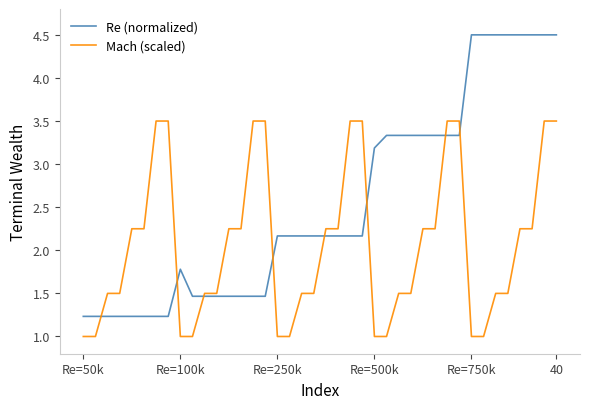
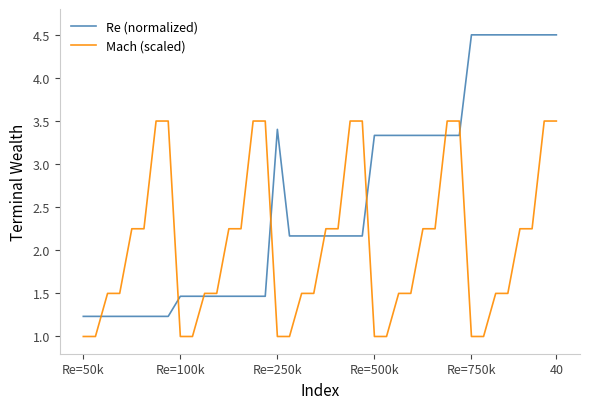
  {
    "Re (normalized)": {
      "Re=50k": 1.2,
-     "Re=100k": 1.8,
-     "Re=250k": 2.2,
-     "Re=500k": 3.2,
+     "Re=100k": 1.5,
+     "Re=250k": 3.4,
+     "Re=500k": 3.3,
      "Re=750k": 4.5,
      "40": 4.5
    },
    "Mach (scaled)": {
      "Re=50k": 1.0,
      "Re=100k": 1.0,
      "Re=250k": 1.0,
      "Re=500k": 1.0,
      "Re=750k": 1.0,
      "40": 3.5
    }
  }
